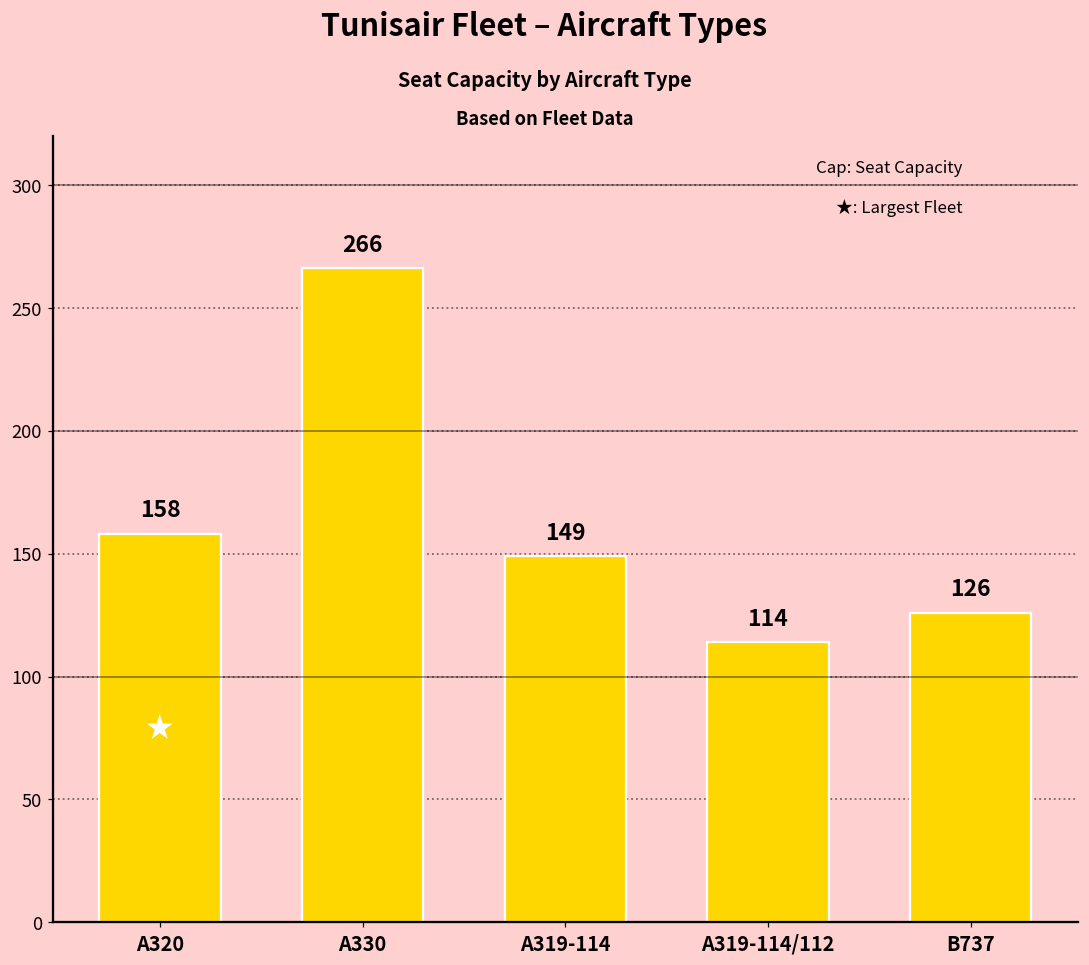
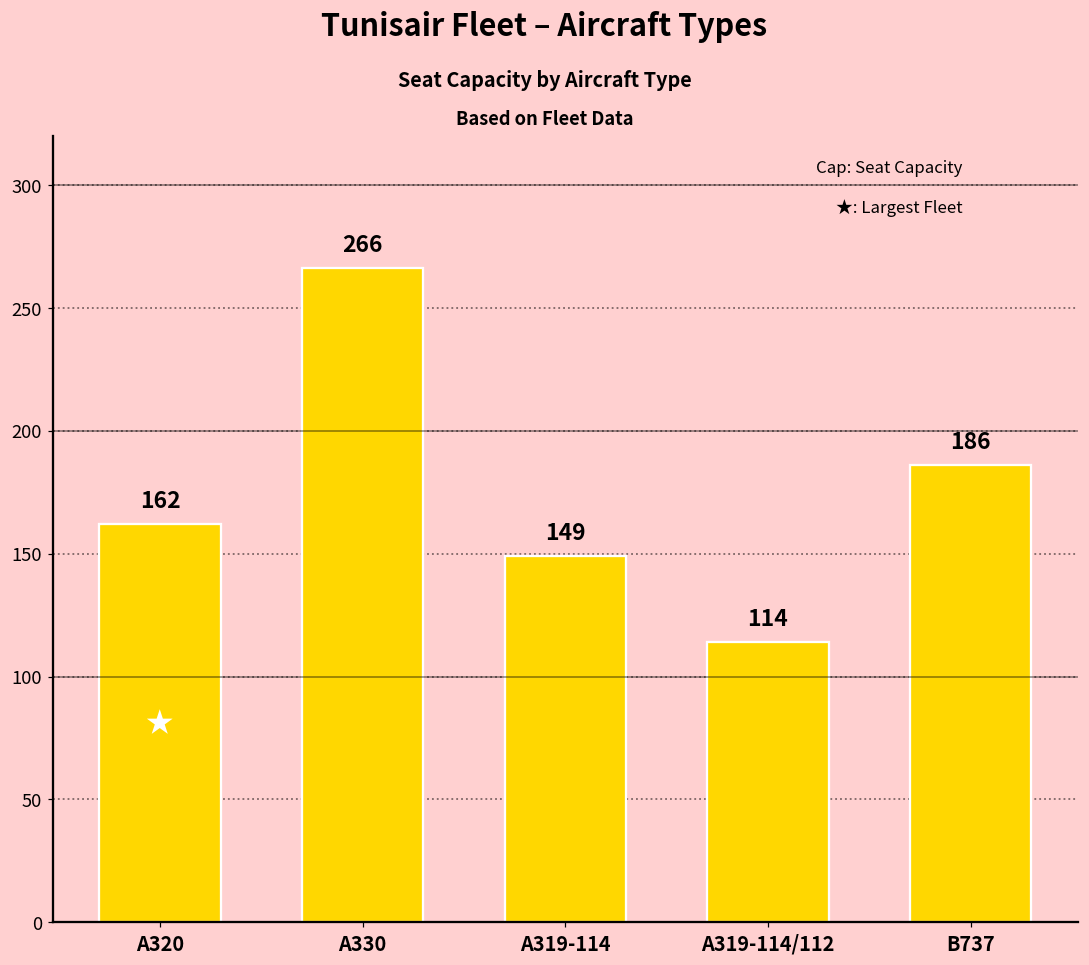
  {
-   "A320": 158,
+   "A320": 162,
    "A330": 266,
    "A319-114": 149,
    "A319-114/112": 114,
-   "B737": 126
+   "B737": 186
  }
